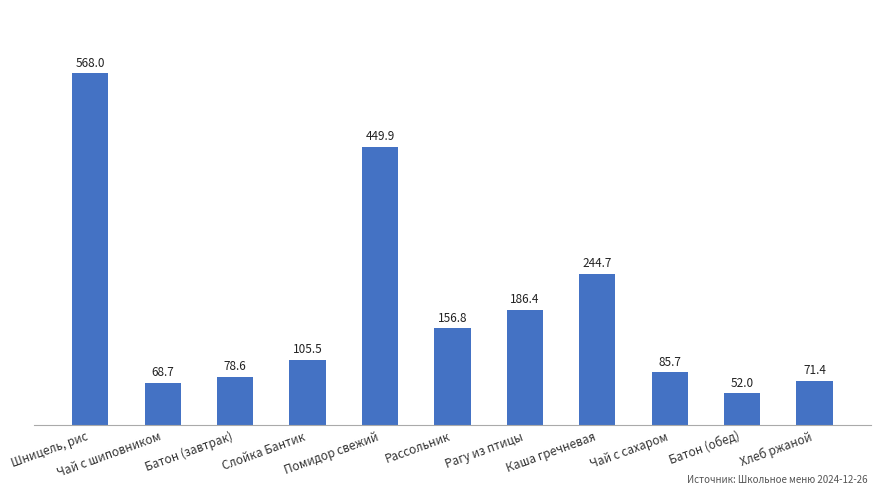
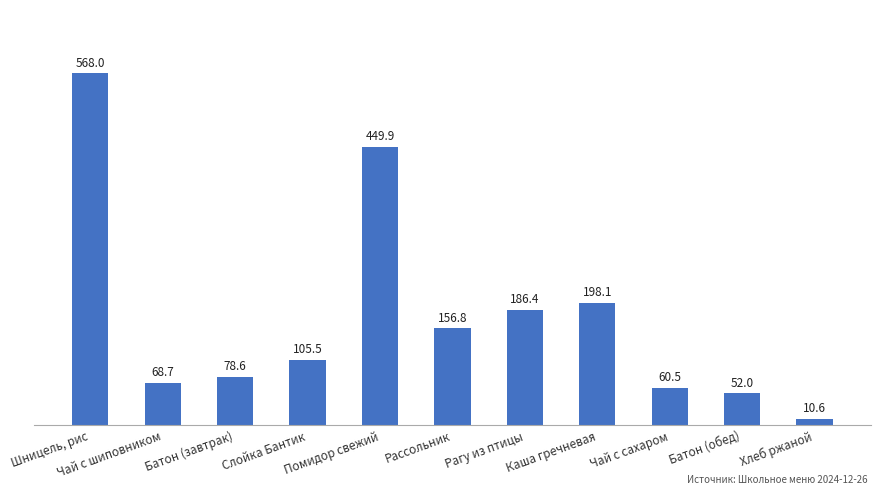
  {
    "Шницель, рис": 568.0,
    "Чай с шиповником": 68.7,
    "Батон (завтрак)": 78.6,
    "Слойка Бантик": 105.5,
    "Помидор свежий": 449.9,
    "Рассольник": 156.8,
    "Рагу из птицы": 186.4,
-   "Каша гречневая": 244.7,
-   "Чай с сахаром": 85.7,
+   "Каша гречневая": 198.1,
+   "Чай с сахаром": 60.5,
    "Батон (обед)": 52.0,
-   "Хлеб ржаной": 71.4
+   "Хлеб ржаной": 10.6
  }
